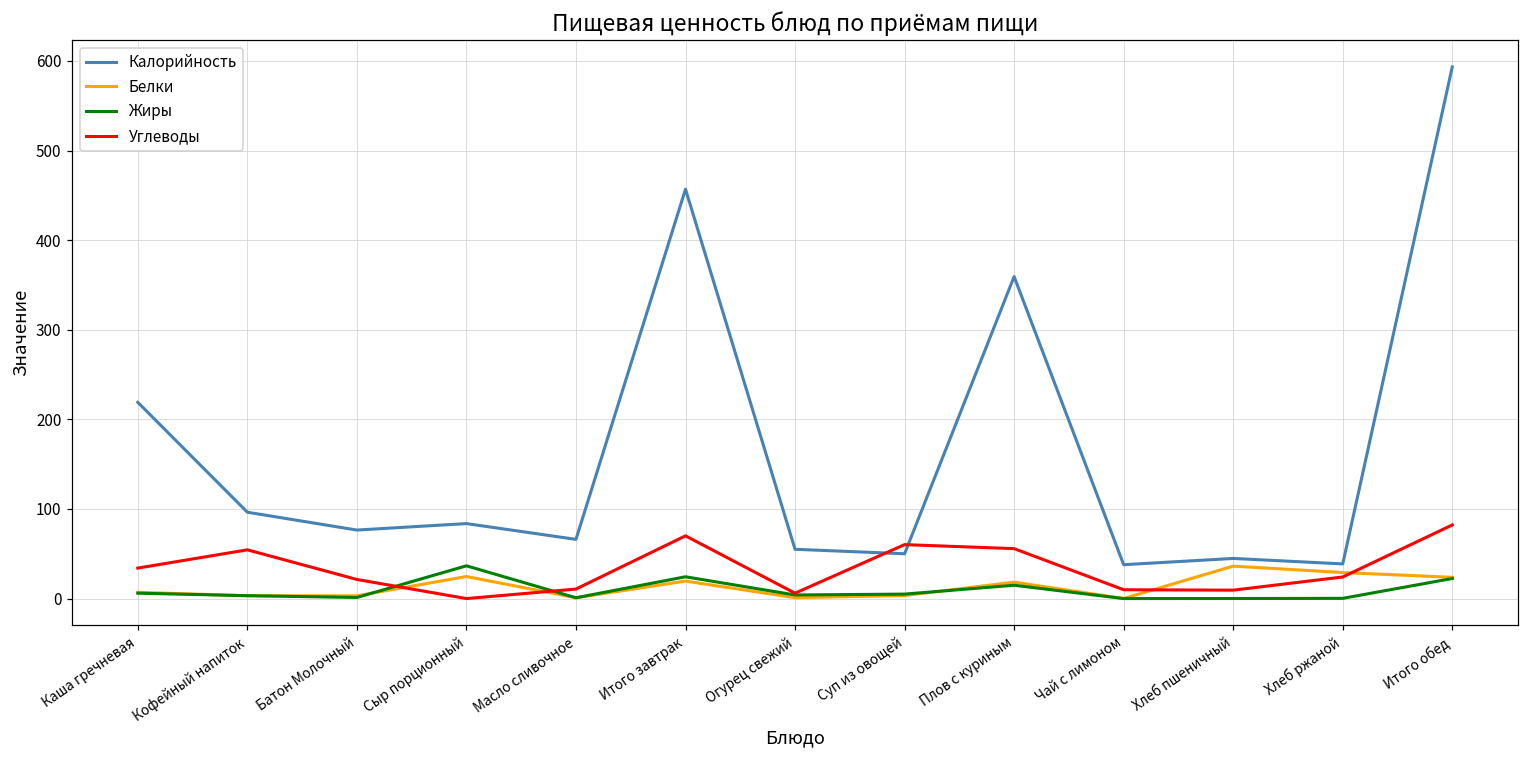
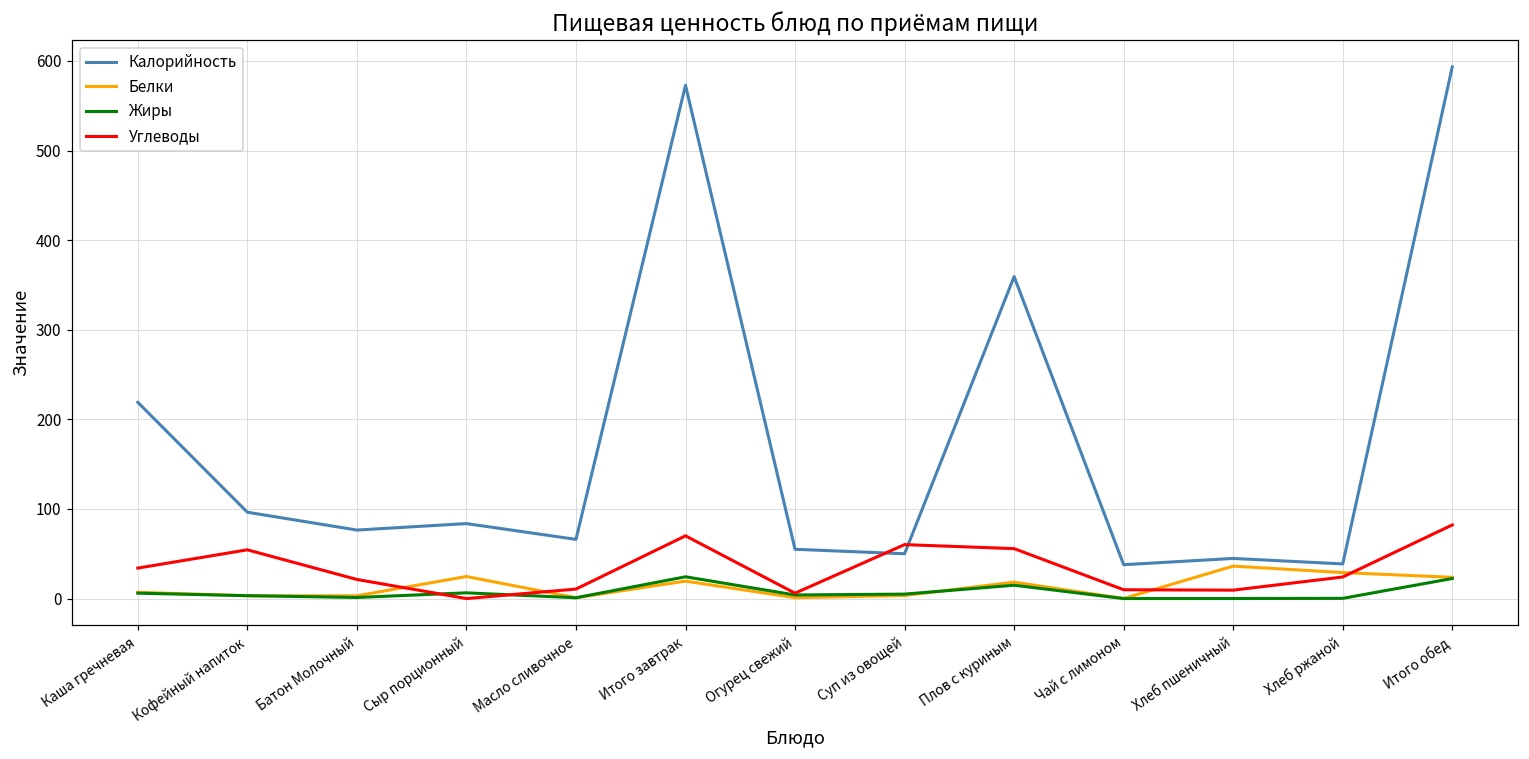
  {
    "Калорийность": {
      "Каша гречневая": 220,
      "Кофейный напиток": 100,
      "Батон Молочный": 80,
      "Сыр порционный": 80,
      "Масло сливочное": 70,
-     "Итого завтрак": 460,
+     "Итого завтрак": 570,
      "Огурец свежий": 60,
      "Суп из овощей": 50,
      "Плов с куриным": 360,
      "Чай с лимоном": 40,
      "Хлеб пшеничный": 40,
      "Хлеб ржаной": 40,
      "Итого обед": 590
    },
    "Белки": {
      "Сыр порционный": 20,
      "Итого завтрак": 20,
      "Плов с куриным": 20,
      "Хлеб пшеничный": 40,
      "Хлеб ржаной": 30
    },
    "Жиры": {
-     "Сыр порционный": 40,
+     "Сыр порционный": 10,
      "Итого завтрак": 20,
      "Плов с куриным": 10,
      "Хлеб пшеничный": 0,
      "Хлеб ржаной": 0
    },
    "Углеводы": {
      "Каша гречневая": 30,
      "Кофейный напиток": 50,
      "Батон Молочный": 20,
      "Сыр порционный": 0,
      "Масло сливочное": 10,
      "Итого завтрак": 70,
      "Суп из овощей": 60,
      "Плов с куриным": 60,
      "Чай с лимоном": 10,
      "Хлеб пшеничный": 10,
      "Хлеб ржаной": 20,
      "Итого обед": 80
    }
  }
